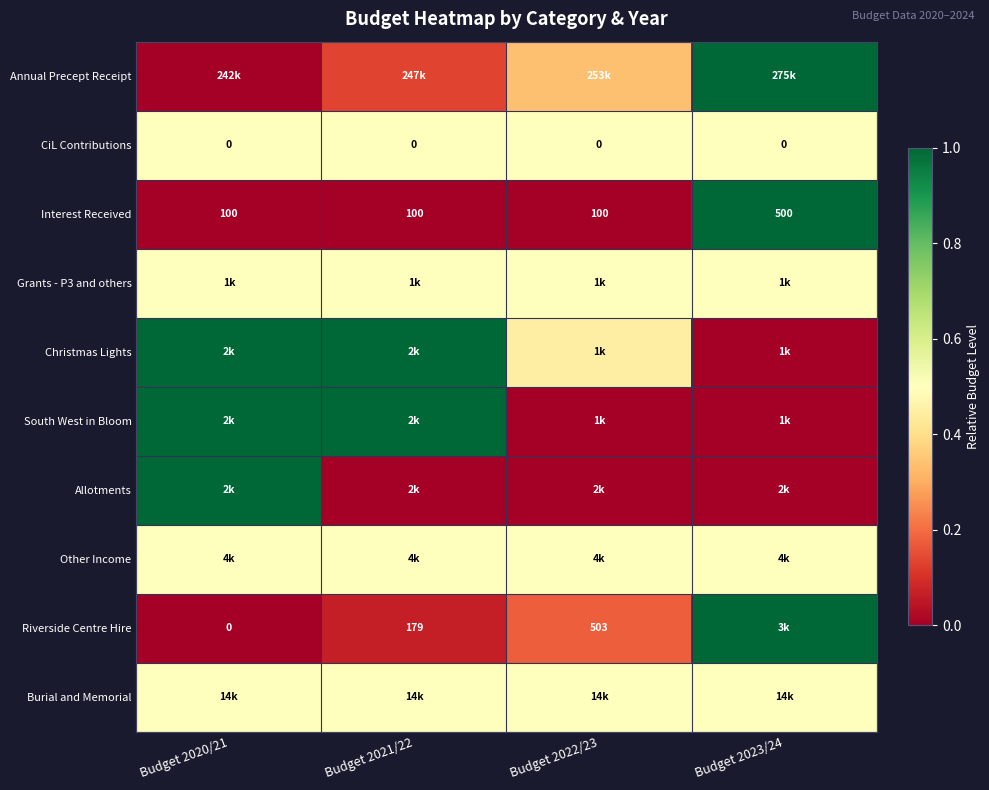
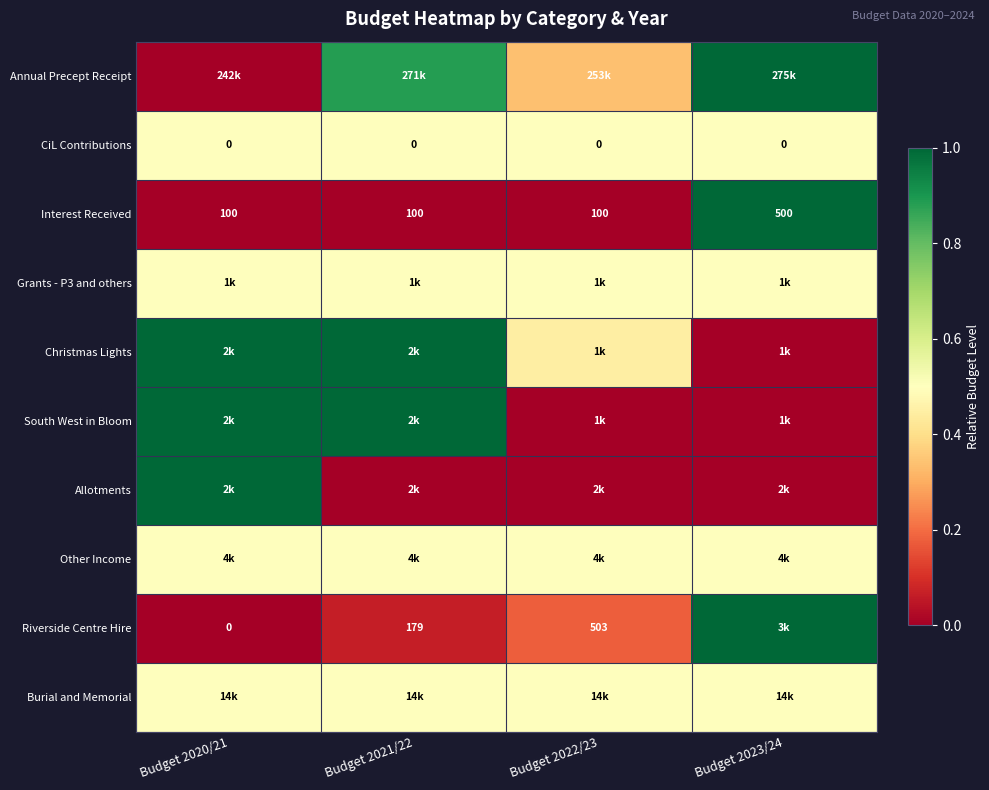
  {
    "Annual Precept Receipt": {
      "Budget 2020/21": "242k",
-     "Budget 2021/22": "247k",
+     "Budget 2021/22": "271k",
      "Budget 2022/23": "253k",
      "Budget 2023/24": "275k"
    },
    "CiL Contributions": {
      "Budget 2020/21": "0",
      "Budget 2021/22": "0",
      "Budget 2022/23": "0",
      "Budget 2023/24": "0"
    },
    "Interest Received": {
      "Budget 2020/21": "100",
      "Budget 2021/22": "100",
      "Budget 2022/23": "100",
      "Budget 2023/24": "500"
    },
    "Grants - P3 and others": {
      "Budget 2020/21": "1k",
      "Budget 2021/22": "1k",
      "Budget 2022/23": "1k",
      "Budget 2023/24": "1k"
    },
    "Christmas Lights": {
      "Budget 2020/21": "2k",
      "Budget 2021/22": "2k",
      "Budget 2022/23": "1k",
      "Budget 2023/24": "1k"
    },
    "South West in Bloom": {
      "Budget 2020/21": "2k",
      "Budget 2021/22": "2k",
      "Budget 2022/23": "1k",
      "Budget 2023/24": "1k"
    },
    "Allotments": {
      "Budget 2020/21": "2k",
      "Budget 2021/22": "2k",
      "Budget 2022/23": "2k",
      "Budget 2023/24": "2k"
    },
    "Other Income": {
      "Budget 2020/21": "4k",
      "Budget 2021/22": "4k",
      "Budget 2022/23": "4k",
      "Budget 2023/24": "4k"
    },
    "Riverside Centre Hire": {
      "Budget 2020/21": "0",
      "Budget 2021/22": "179",
      "Budget 2022/23": "503",
      "Budget 2023/24": "3k"
    },
    "Burial and Memorial": {
      "Budget 2020/21": "14k",
      "Budget 2021/22": "14k",
      "Budget 2022/23": "14k",
      "Budget 2023/24": "14k"
    }
  }
